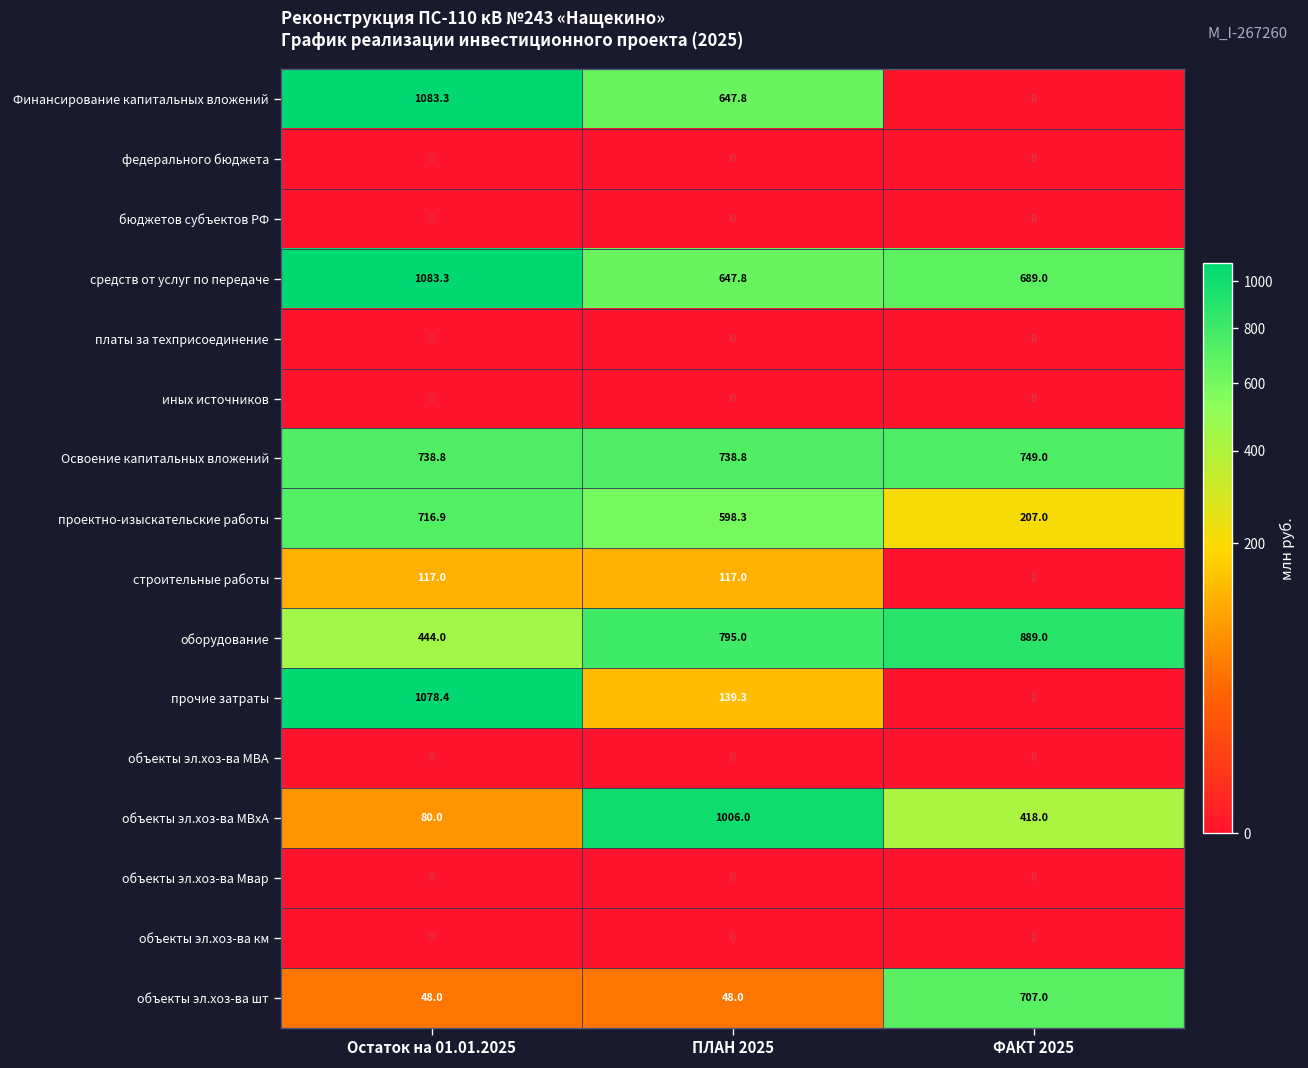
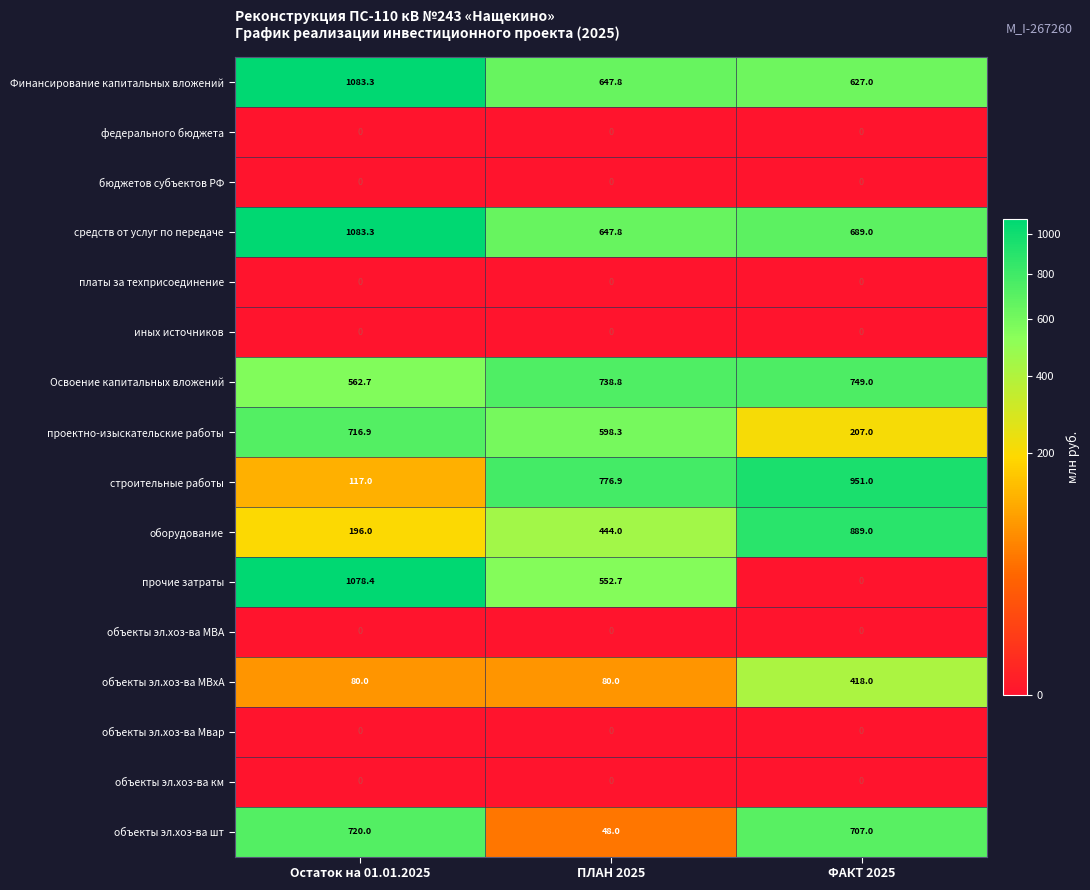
  {
    "Финансирование капитальных вложений": {
      "Остаток на 01.01.2025": 1083.3,
      "ПЛАН 2025": 647.8,
-     "ФАКТ 2025": 0
+     "ФАКТ 2025": 627.0
    },
    "федерального бюджета": {
      "Остаток на 01.01.2025": 0,
      "ПЛАН 2025": 0,
      "ФАКТ 2025": 0
    },
    "бюджетов субъектов РФ": {
      "Остаток на 01.01.2025": 0,
      "ПЛАН 2025": 0,
      "ФАКТ 2025": 0
    },
    "средств от услуг по передаче": {
      "Остаток на 01.01.2025": 1083.3,
      "ПЛАН 2025": 647.8,
      "ФАКТ 2025": 689.0
    },
    "платы за техприсоединение": {
      "Остаток на 01.01.2025": 0,
      "ПЛАН 2025": 0,
      "ФАКТ 2025": 0
    },
    "иных источников": {
      "Остаток на 01.01.2025": 0,
      "ПЛАН 2025": 0,
      "ФАКТ 2025": 0
    },
    "Освоение капитальных вложений": {
-     "Остаток на 01.01.2025": 738.8,
+     "Остаток на 01.01.2025": 562.7,
      "ПЛАН 2025": 738.8,
      "ФАКТ 2025": 749.0
    },
    "проектно-изыскательские работы": {
      "Остаток на 01.01.2025": 716.9,
      "ПЛАН 2025": 598.3,
      "ФАКТ 2025": 207.0
    },
    "строительные работы": {
      "Остаток на 01.01.2025": 117.0,
-     "ПЛАН 2025": 117.0,
-     "ФАКТ 2025": 0
+     "ПЛАН 2025": 776.9,
+     "ФАКТ 2025": 951.0
    },
    "оборудование": {
-     "Остаток на 01.01.2025": 444.0,
-     "ПЛАН 2025": 795.0,
+     "Остаток на 01.01.2025": 196.0,
+     "ПЛАН 2025": 444.0,
      "ФАКТ 2025": 889.0
    },
    "прочие затраты": {
      "Остаток на 01.01.2025": 1078.4,
-     "ПЛАН 2025": 139.3,
+     "ПЛАН 2025": 552.7,
      "ФАКТ 2025": 0
    },
    "объекты эл.хоз-ва МВА": {
      "Остаток на 01.01.2025": 0,
      "ПЛАН 2025": 0,
      "ФАКТ 2025": 0
    },
    "объекты эл.хоз-ва МВхА": {
      "Остаток на 01.01.2025": 80.0,
-     "ПЛАН 2025": 1006.0,
+     "ПЛАН 2025": 80.0,
      "ФАКТ 2025": 418.0
    },
    "объекты эл.хоз-ва Мвар": {
      "Остаток на 01.01.2025": 0,
      "ПЛАН 2025": 0,
      "ФАКТ 2025": 0
    },
    "объекты эл.хоз-ва км": {
      "Остаток на 01.01.2025": 0,
      "ПЛАН 2025": 0,
      "ФАКТ 2025": 0
    },
    "объекты эл.хоз-ва шт": {
-     "Остаток на 01.01.2025": 48.0,
+     "Остаток на 01.01.2025": 720.0,
      "ПЛАН 2025": 48.0,
      "ФАКТ 2025": 707.0
    }
  }
